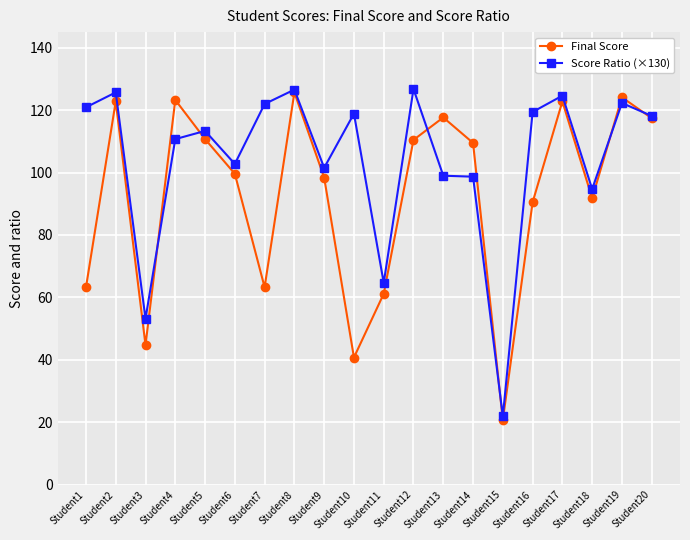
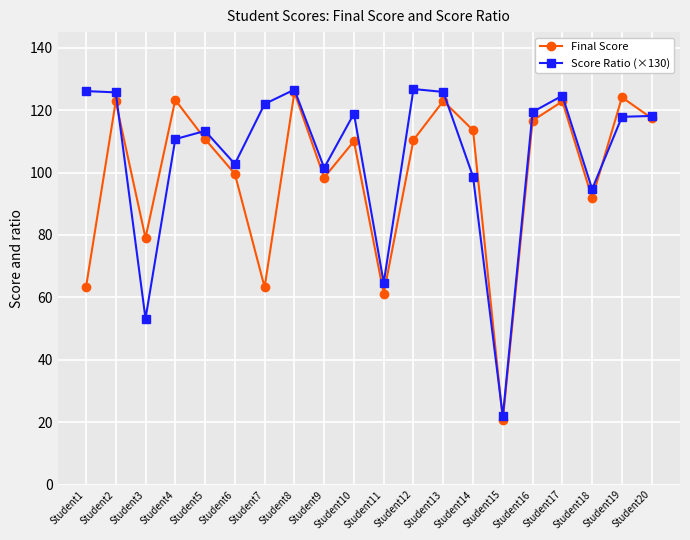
  {
    "Final Score": {
      "Student1": 63,
      "Student2": 123,
-     "Student3": 45,
+     "Student3": 79,
      "Student4": 123,
      "Student5": 111,
      "Student6": 100,
      "Student7": 63,
      "Student8": 126,
      "Student9": 98,
-     "Student10": 41,
+     "Student10": 110,
      "Student11": 61,
      "Student12": 110,
-     "Student13": 118,
-     "Student14": 109,
+     "Student13": 123,
+     "Student14": 114,
      "Student15": 21,
-     "Student16": 90,
+     "Student16": 117,
      "Student17": 123,
      "Student18": 92,
      "Student19": 124
    },
    "Score Ratio (×130)": {
-     "Student1": 121,
+     "Student1": 126,
      "Student2": 126,
      "Student3": 53,
      "Student4": 111,
      "Student5": 113,
      "Student6": 103,
      "Student7": 122,
      "Student8": 127,
      "Student9": 102,
      "Student10": 119,
      "Student11": 65,
      "Student12": 127,
-     "Student13": 99,
+     "Student13": 126,
      "Student14": 99,
      "Student15": 22,
      "Student16": 119,
      "Student17": 125,
      "Student18": 95,
-     "Student19": 122
+     "Student19": 118
    }
  }
